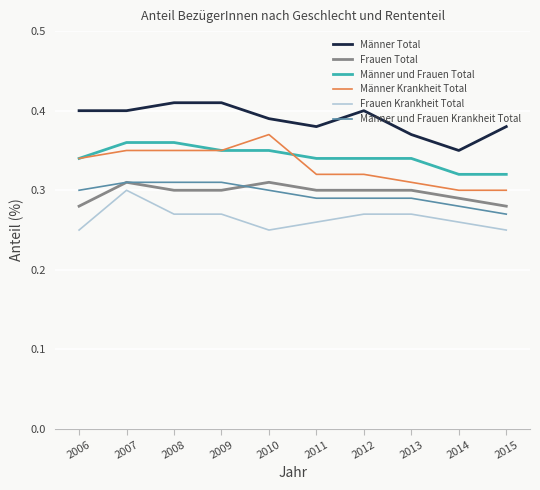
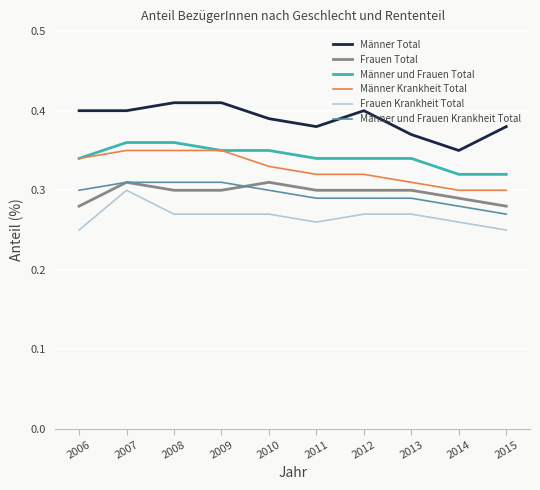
  {
    "Männer Total": {
      "2006": 0.40,
      "2007": 0.40,
      "2008": 0.41,
      "2009": 0.41,
      "2010": 0.39,
      "2011": 0.38,
      "2012": 0.40,
      "2013": 0.37,
      "2014": 0.35,
      "2015": 0.38
    },
    "Männer Krankheit Total": {
      "2007": 0.35,
      "2008": 0.35,
-     "2010": 0.37,
+     "2010": 0.33,
      "2011": 0.32,
      "2012": 0.32,
      "2013": 0.31,
      "2014": 0.30,
      "2015": 0.30
    },
    "Frauen Krankheit Total": {
      "2006": 0.25,
      "2007": 0.30,
      "2008": 0.27,
      "2009": 0.27,
-     "2010": 0.25,
+     "2010": 0.27,
      "2011": 0.26,
      "2012": 0.27,
      "2013": 0.27,
      "2014": 0.26,
      "2015": 0.25
    }
  }
